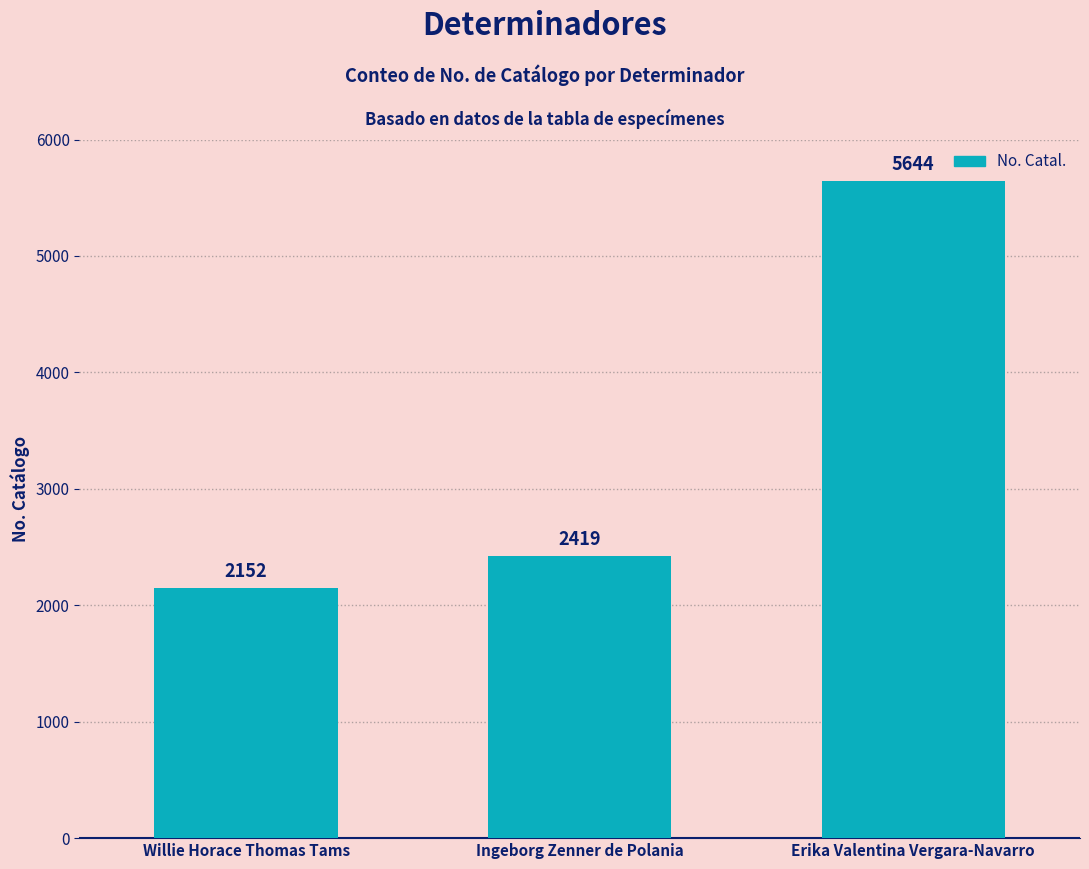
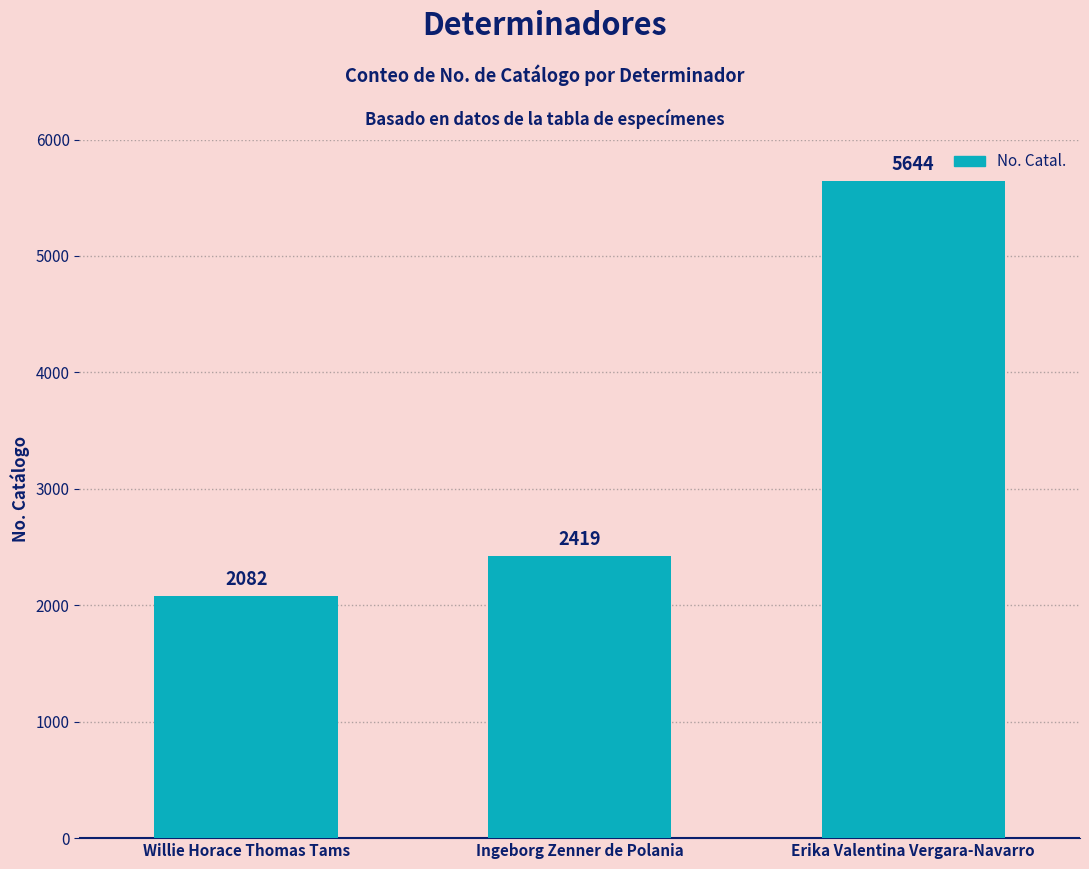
  {
-   "Willie Horace Thomas Tams": 2152,
+   "Willie Horace Thomas Tams": 2082,
    "Ingeborg Zenner de Polania": 2419,
    "Erika Valentina Vergara-Navarro": 5644
  }
